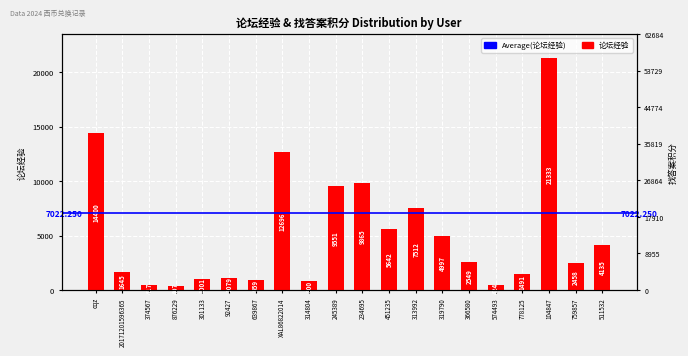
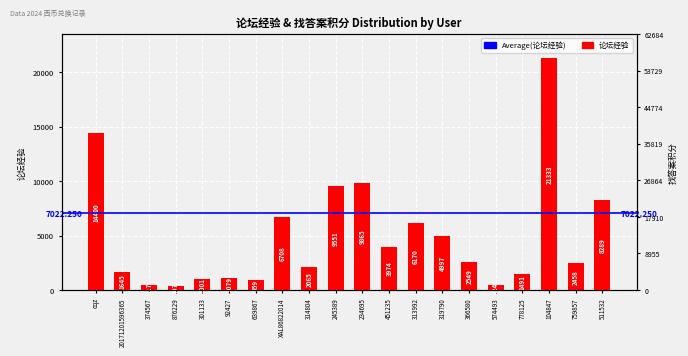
  {
    "cqz": 14400,
    "20171201596365": 1645,
    "374567": 417,
    "301133": 1001,
    "92427": 1079,
    "639867": 959,
-   "XAL86822014": 12696,
-   "314804": 800,
+   "XAL86822014": 6708,
+   "314804": 2065,
    "245389": 9551,
    "234695": 9865,
-   "451235": 5642,
-   "313992": 7512,
+   "451235": 3974,
+   "313992": 6170,
    "319790": 4997,
    "366580": 2549,
    "574493": 424,
    "778125": 1491,
    "104847": 21333,
    "759857": 2458,
-   "511532": 4135
+   "511532": 8289
  }
